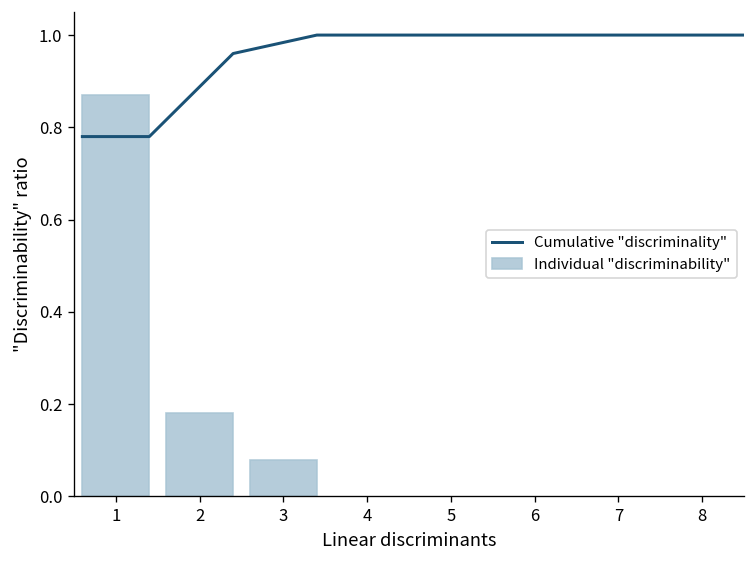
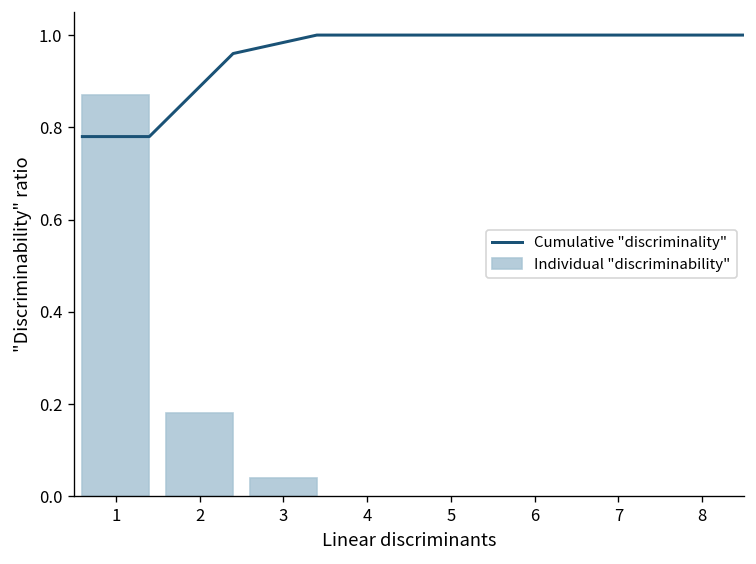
  {
    "Individual \"discriminability\"": {
      "1": 0.87,
      "2": 0.18,
-     "3": 0.08
+     "3": 0.04
    }
  }
